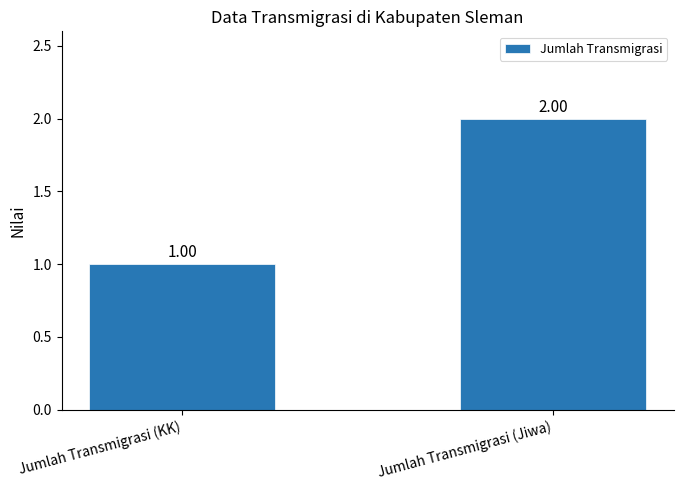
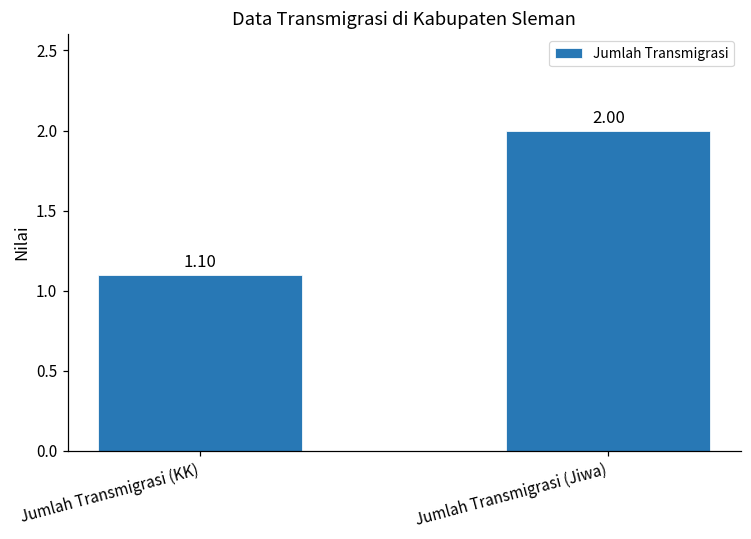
  {
-   "Jumlah Transmigrasi (KK)": 1.00,
+   "Jumlah Transmigrasi (KK)": 1.10,
    "Jumlah Transmigrasi (Jiwa)": 2.00
  }
